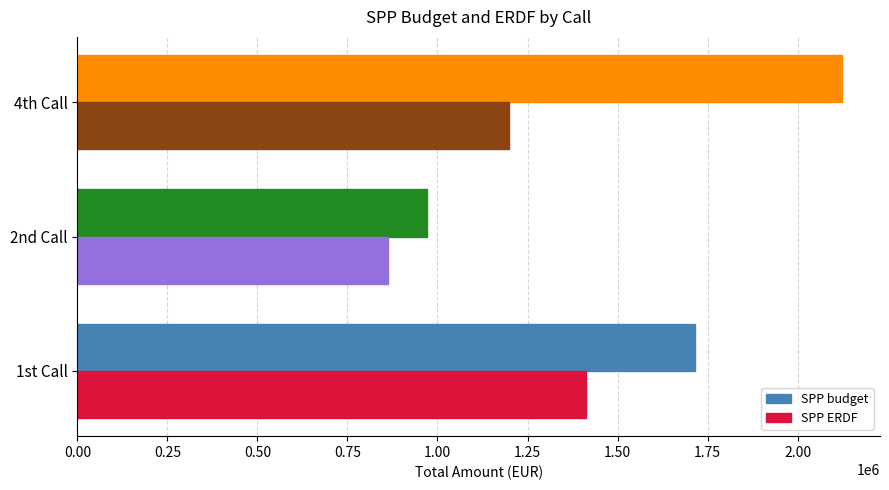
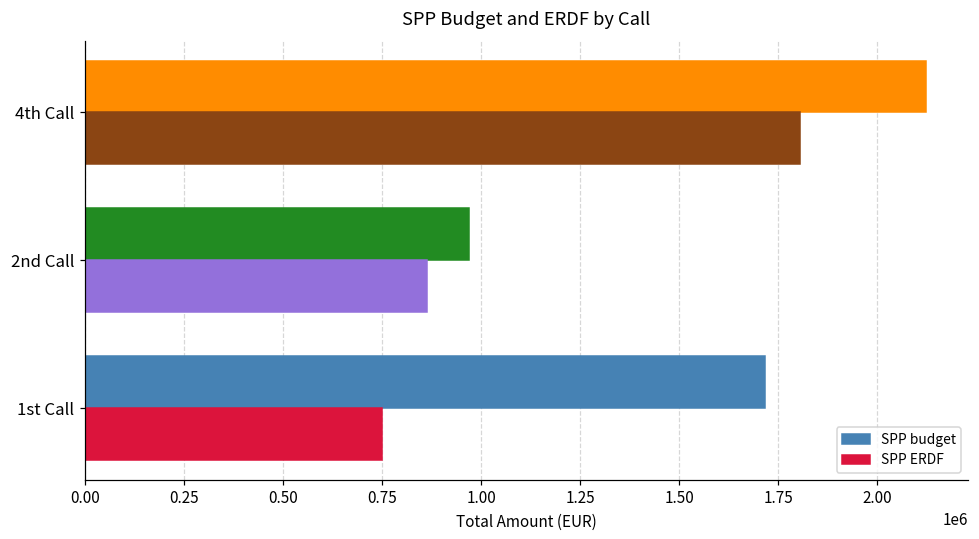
  {
    "SPP budget": {
      "4th Call": 2120000,
      "2nd Call": 970000,
      "1st Call": 1720000
    },
    "SPP ERDF": {
-     "4th Call": 1200000,
+     "4th Call": 1810000,
      "2nd Call": 860000,
-     "1st Call": 1410000
+     "1st Call": 750000
    }
  }
